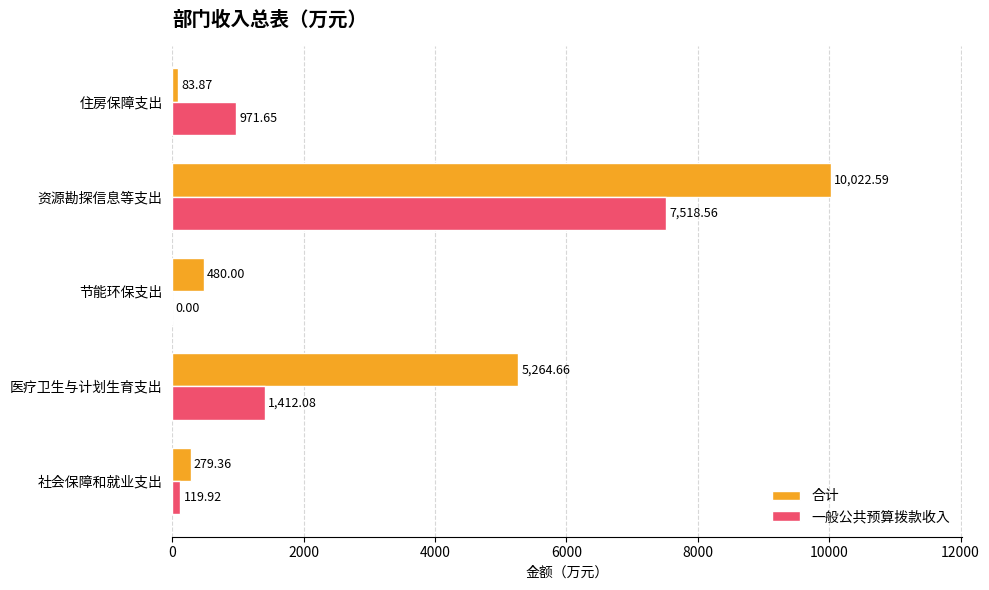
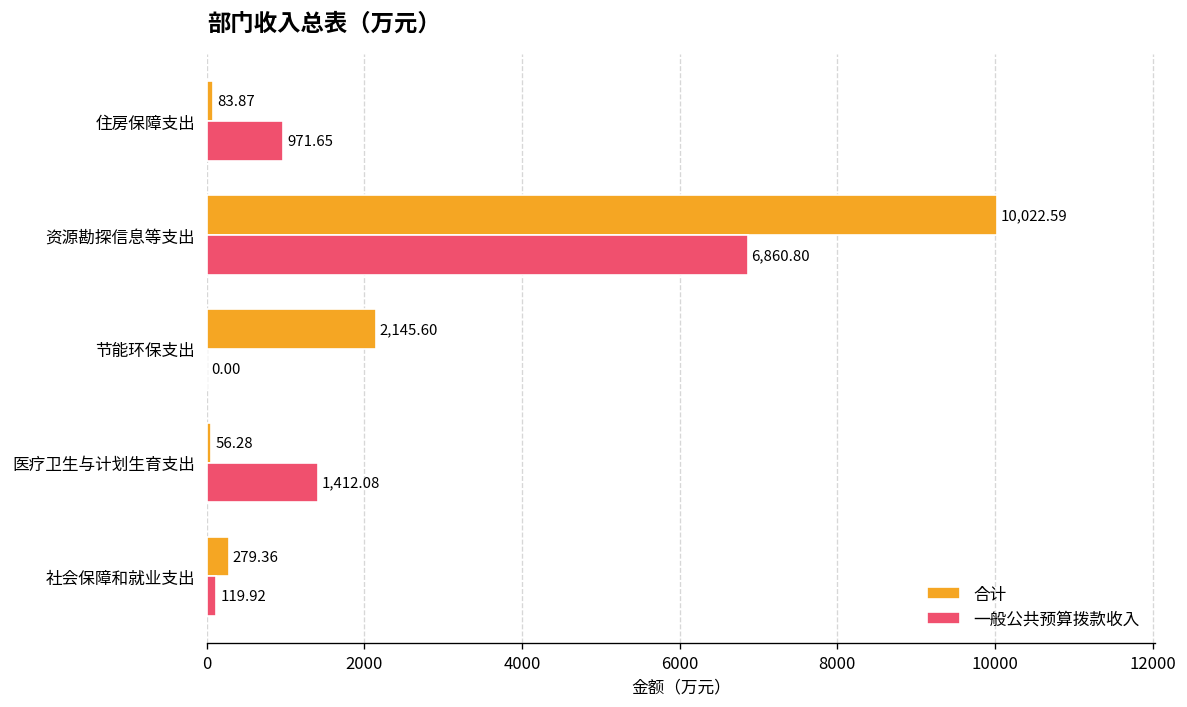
  {
    "合计": {
      "住房保障支出": "83.87",
      "资源勘探信息等支出": "10,022.59",
-     "节能环保支出": "480.00",
-     "医疗卫生与计划生育支出": "5,264.66",
+     "节能环保支出": "2,145.60",
+     "医疗卫生与计划生育支出": "56.28",
      "社会保障和就业支出": "279.36"
    },
    "一般公共预算拨款收入": {
      "住房保障支出": "971.65",
-     "资源勘探信息等支出": "7,518.56",
+     "资源勘探信息等支出": "6,860.80",
      "节能环保支出": "0.00",
      "医疗卫生与计划生育支出": "1,412.08",
      "社会保障和就业支出": "119.92"
    }
  }
